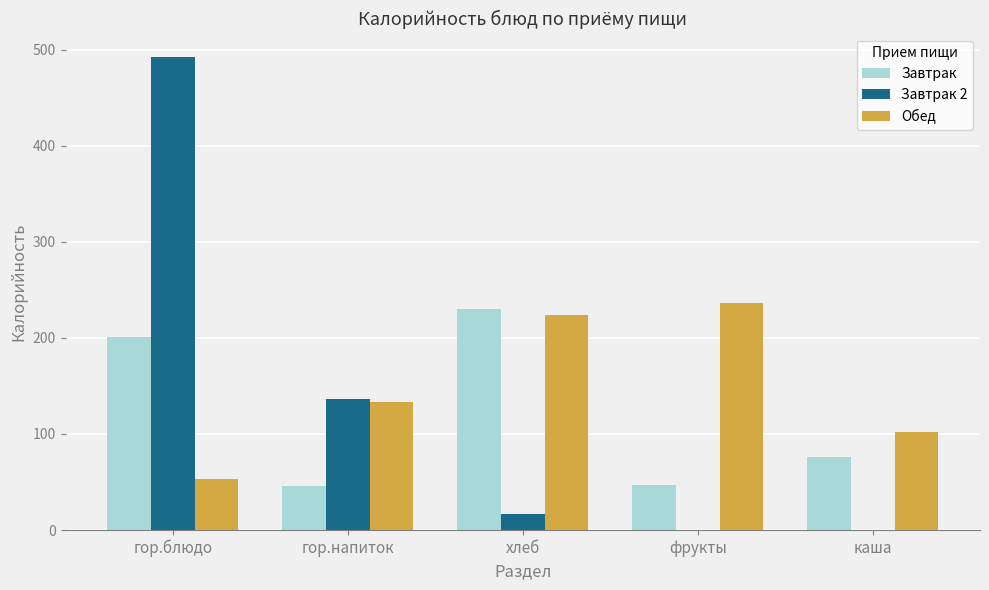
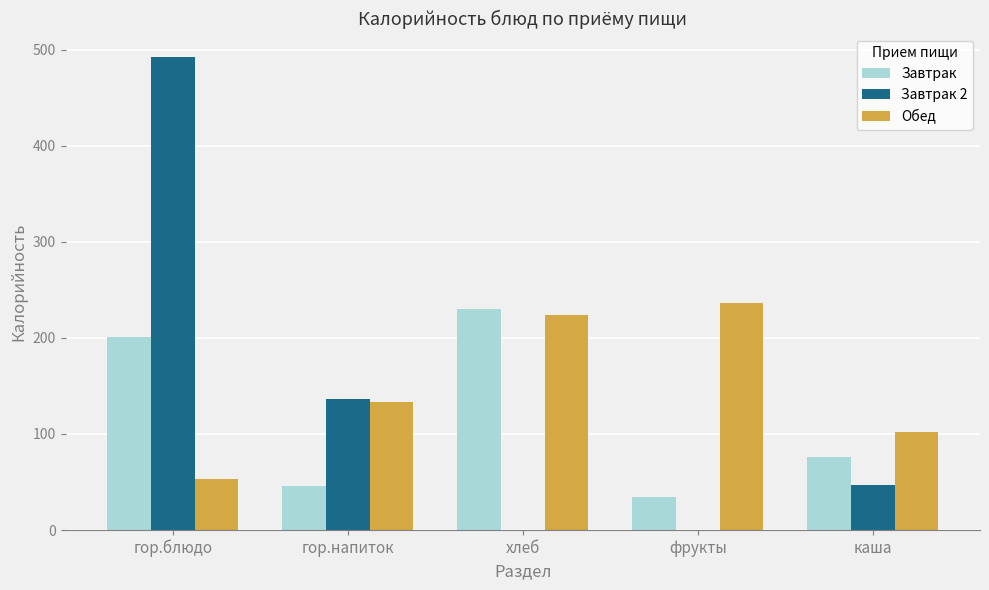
  {
    "Завтрак": {
      "гор.блюдо": 200,
      "гор.напиток": 50,
      "хлеб": 230,
-     "фрукты": 50,
+     "фрукты": 30,
      "каша": 80
    },
    "Завтрак 2": {
      "гор.блюдо": 490,
      "гор.напиток": 140,
-     "хлеб": 20,
+     "хлеб": 0,
      "фрукты": 0,
-     "каша": 0
+     "каша": 50
    },
    "Обед": {
      "гор.блюдо": 50,
      "гор.напиток": 130,
      "хлеб": 220,
      "фрукты": 240,
      "каша": 100
    }
  }
